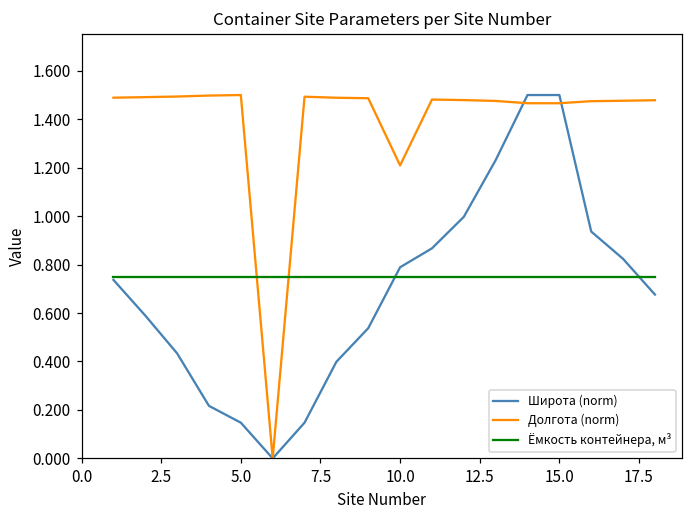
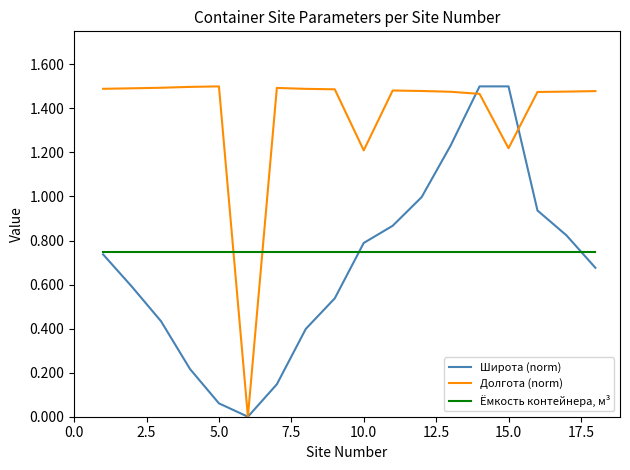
  {
    "Широта (norm)": {
-     "5.0": 0.15,
+     "5.0": 0.06,
      "10.0": 0.79,
      "15.0": 1.50
    },
    "Долгота (norm)": {
      "5.0": 1.50,
      "10.0": 1.21,
-     "15.0": 1.47
+     "15.0": 1.22
    },
    "Ёмкость контейнера, м³": {
      "5.0": 0.75,
      "10.0": 0.75,
      "15.0": 0.75
    }
  }
